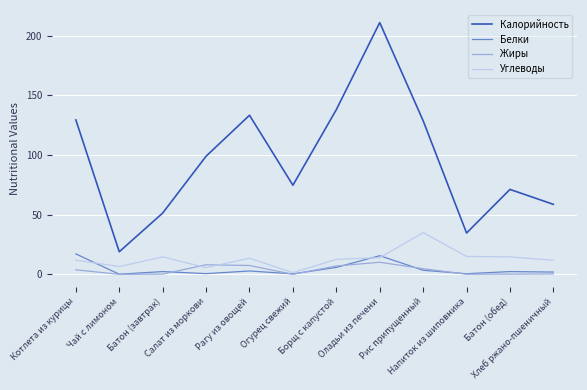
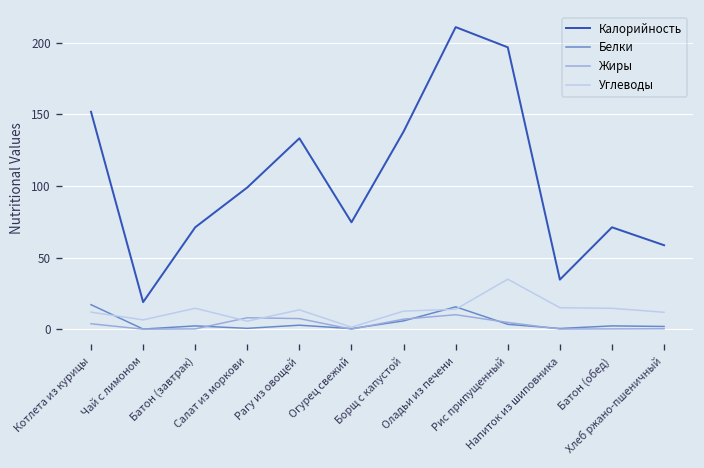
  {
    "Калорийность": {
-     "Котлета из курицы": 129,
+     "Котлета из курицы": 152,
      "Чай с лимоном": 19,
-     "Батон (завтрак)": 51,
+     "Батон (завтрак)": 71,
      "Салат из моркови": 99,
      "Рагу из овощей": 133,
      "Огурец свежий": 75,
      "Борщ с капустой": 138,
      "Оладьи из печени": 211,
-     "Рис припущенный": 129,
+     "Рис припущенный": 197,
      "Напиток из шиповника": 35,
      "Батон (обед)": 71,
      "Хлеб ржано-пшеничный": 59
    },
    "Белки": {
      "Котлета из курицы": 17,
      "Салат из моркови": 1,
      "Рагу из овощей": 3
    }
  }
